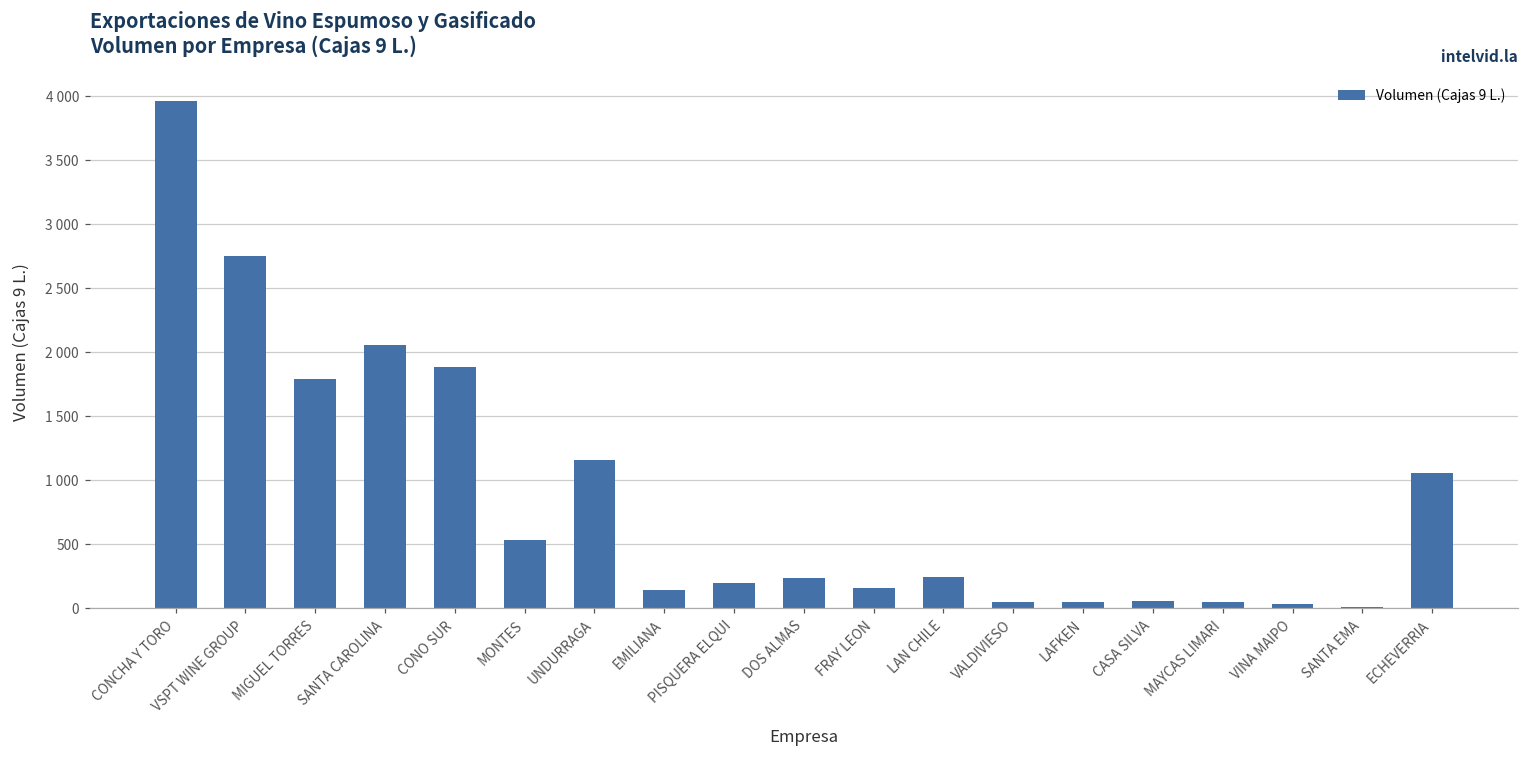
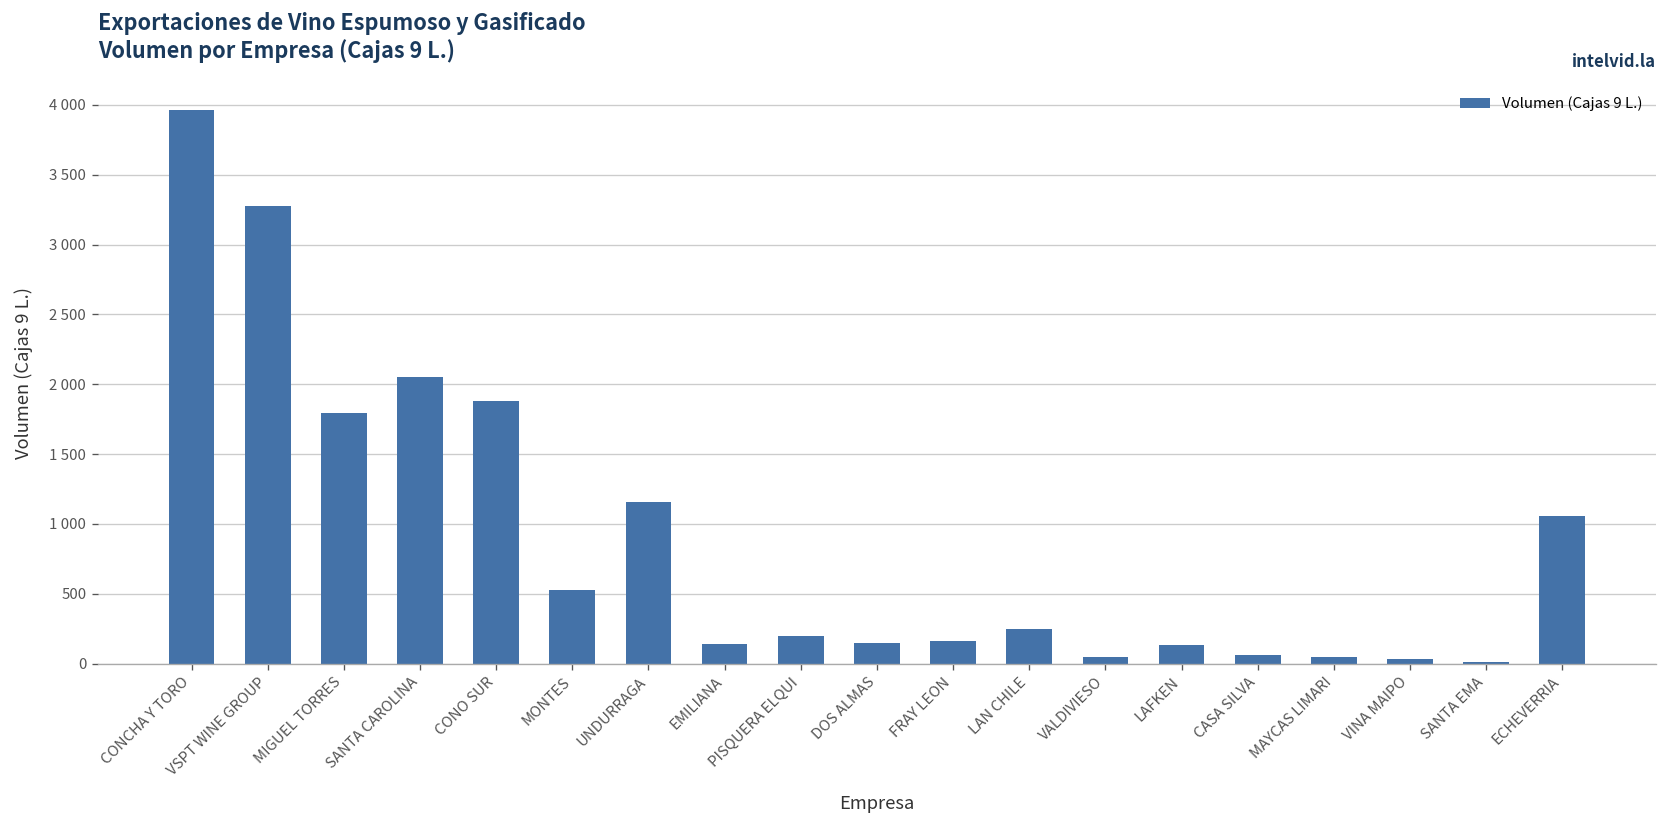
  {
    "CONCHA Y TORO": 3960,
-   "VSPT WINE GROUP": 2750,
+   "VSPT WINE GROUP": 3270,
    "MIGUEL TORRES": 1790,
    "SANTA CAROLINA": 2050,
    "CONO SUR": 1880,
    "MONTES": 530,
    "UNDURRAGA": 1160,
    "EMILIANA": 140,
    "PISQUERA ELQUI": 200,
-   "DOS ALMAS": 240,
+   "DOS ALMAS": 150,
    "FRAY LEON": 160,
    "LAN CHILE": 250,
    "VALDIVIESO": 50,
-   "LAFKEN": 50,
+   "LAFKEN": 130,
    "CASA SILVA": 60,
    "MAYCAS LIMARI": 50,
    "VINA MAIPO": 30,
    "ECHEVERRIA": 1060
  }
